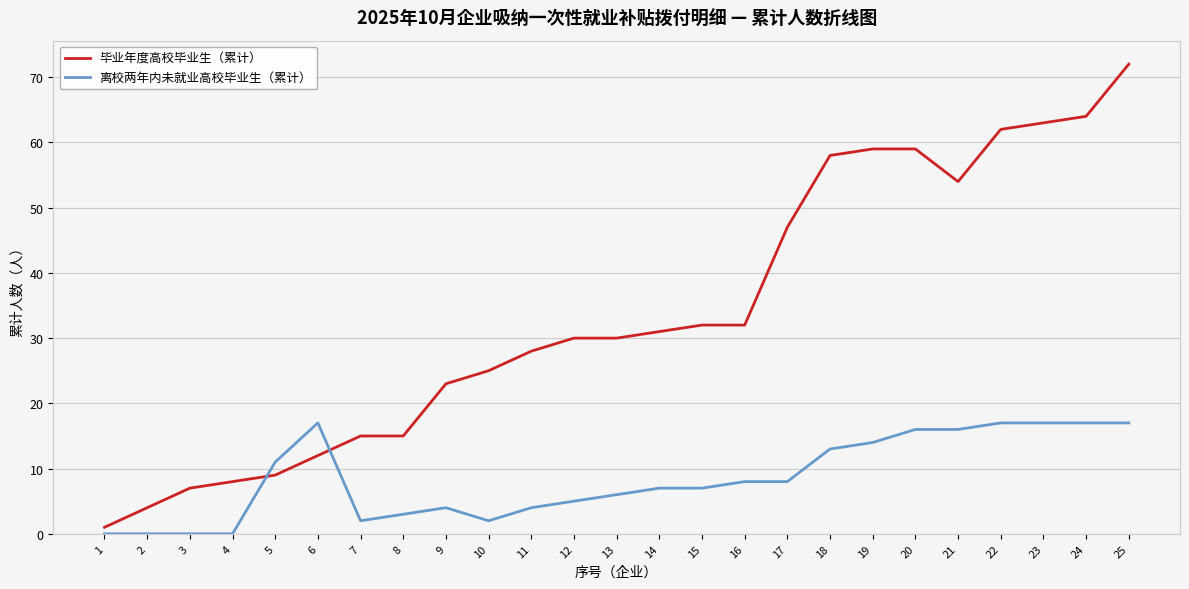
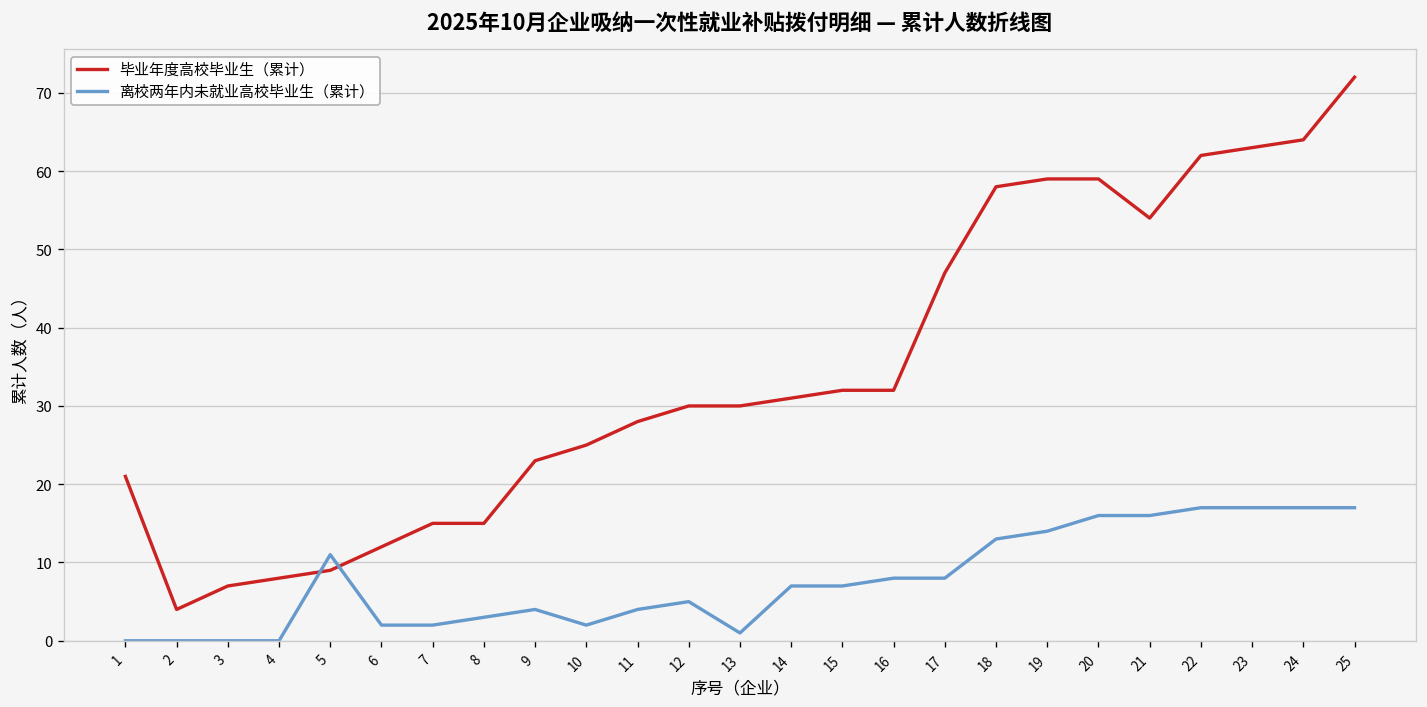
  {
    "毕业年度高校毕业生（累计）": {
-     "1": 1,
+     "1": 21,
      "2": 4,
      "3": 7,
      "4": 8,
      "5": 9,
      "6": 12,
      "7": 15,
      "8": 15,
      "9": 23,
      "10": 25,
      "11": 28,
      "12": 30,
      "13": 30,
      "14": 31,
      "15": 32,
      "16": 32,
      "17": 47,
      "18": 58,
      "19": 59,
      "20": 59,
      "21": 54,
      "22": 62,
      "23": 63,
      "24": 64,
      "25": 72
    },
    "离校两年内未就业高校毕业生（累计）": {
      "1": 0,
      "2": 0,
      "3": 0,
      "4": 0,
      "5": 11,
-     "6": 17,
+     "6": 2,
      "7": 2,
      "8": 3,
      "9": 4,
      "10": 2,
      "11": 4,
      "12": 5,
-     "13": 6,
+     "13": 1,
      "14": 7,
      "15": 7,
      "16": 8,
      "17": 8,
      "18": 13,
      "19": 14,
      "20": 16,
      "21": 16,
      "22": 17,
      "23": 17,
      "24": 17,
      "25": 17
    }
  }
